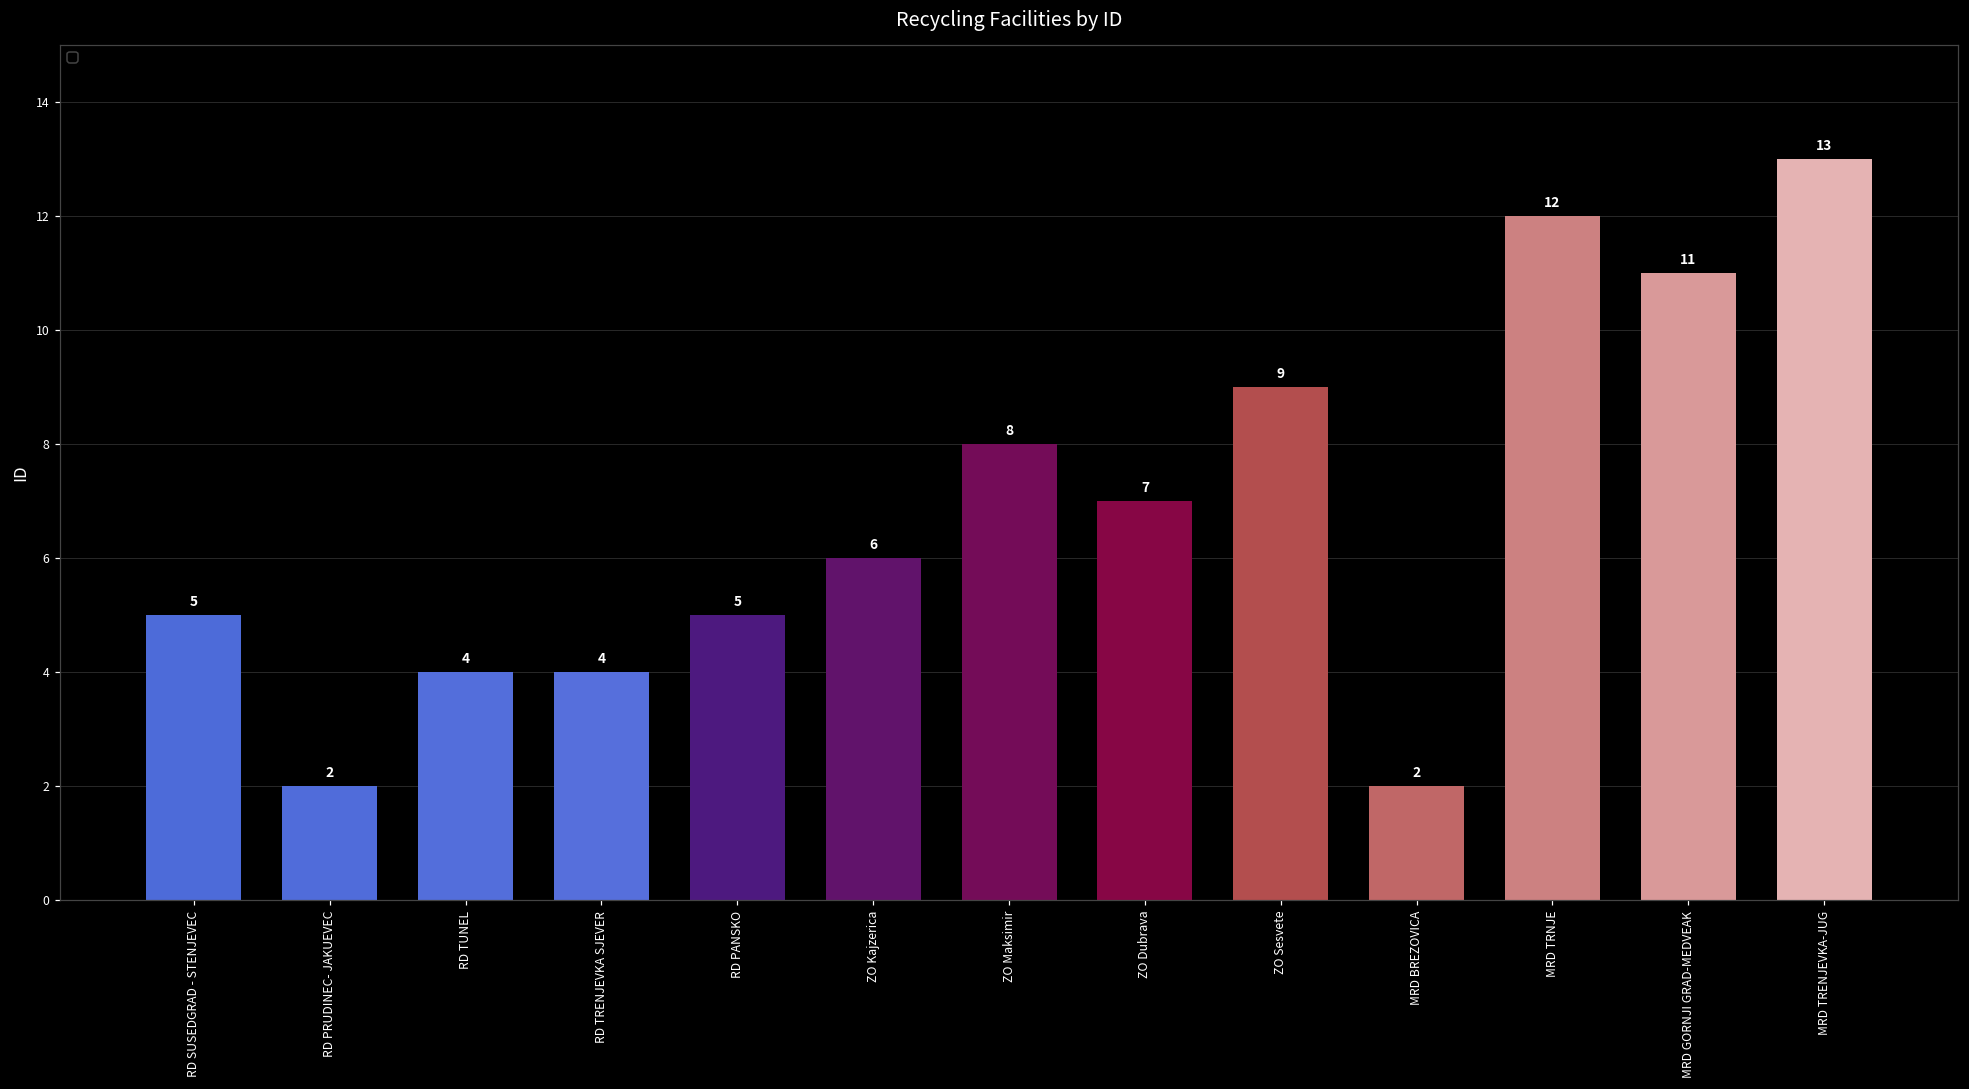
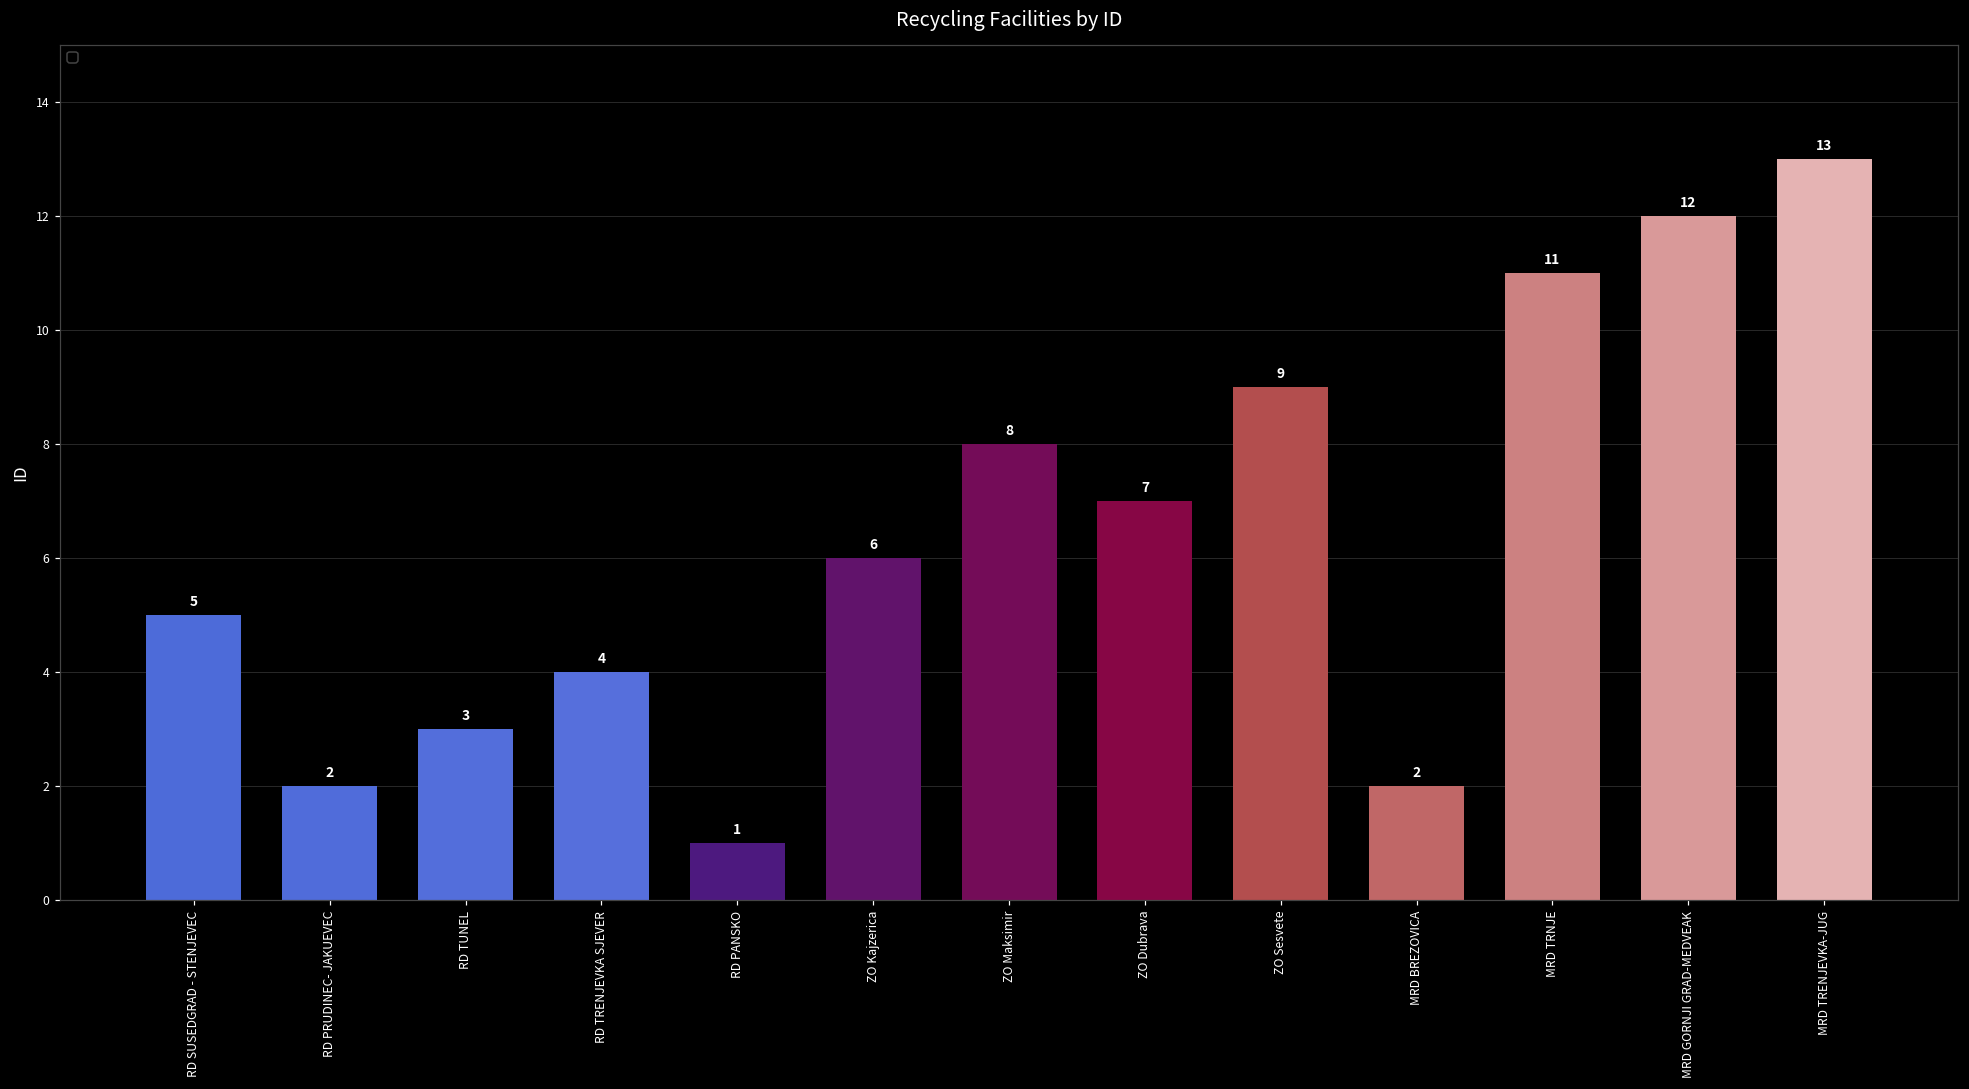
  {
    "RD SUSEDGRAD - STENJEVEC": 5,
    "RD PRUDINEC- JAKUEVEC": 2,
-   "RD TUNEL": 4,
+   "RD TUNEL": 3,
    "RD TRENJEVKA SJEVER": 4,
-   "RD PANSKO": 5,
+   "RD PANSKO": 1,
    "ZO Kajzerica": 6,
    "ZO Maksimir": 8,
    "ZO Dubrava": 7,
    "ZO Sesvete": 9,
    "MRD BREZOVICA": 2,
-   "MRD TRNJE": 12,
-   "MRD GORNJI GRAD-MEDVEAK": 11,
+   "MRD TRNJE": 11,
+   "MRD GORNJI GRAD-MEDVEAK": 12,
    "MRD TRENJEVKA-JUG": 13
  }
